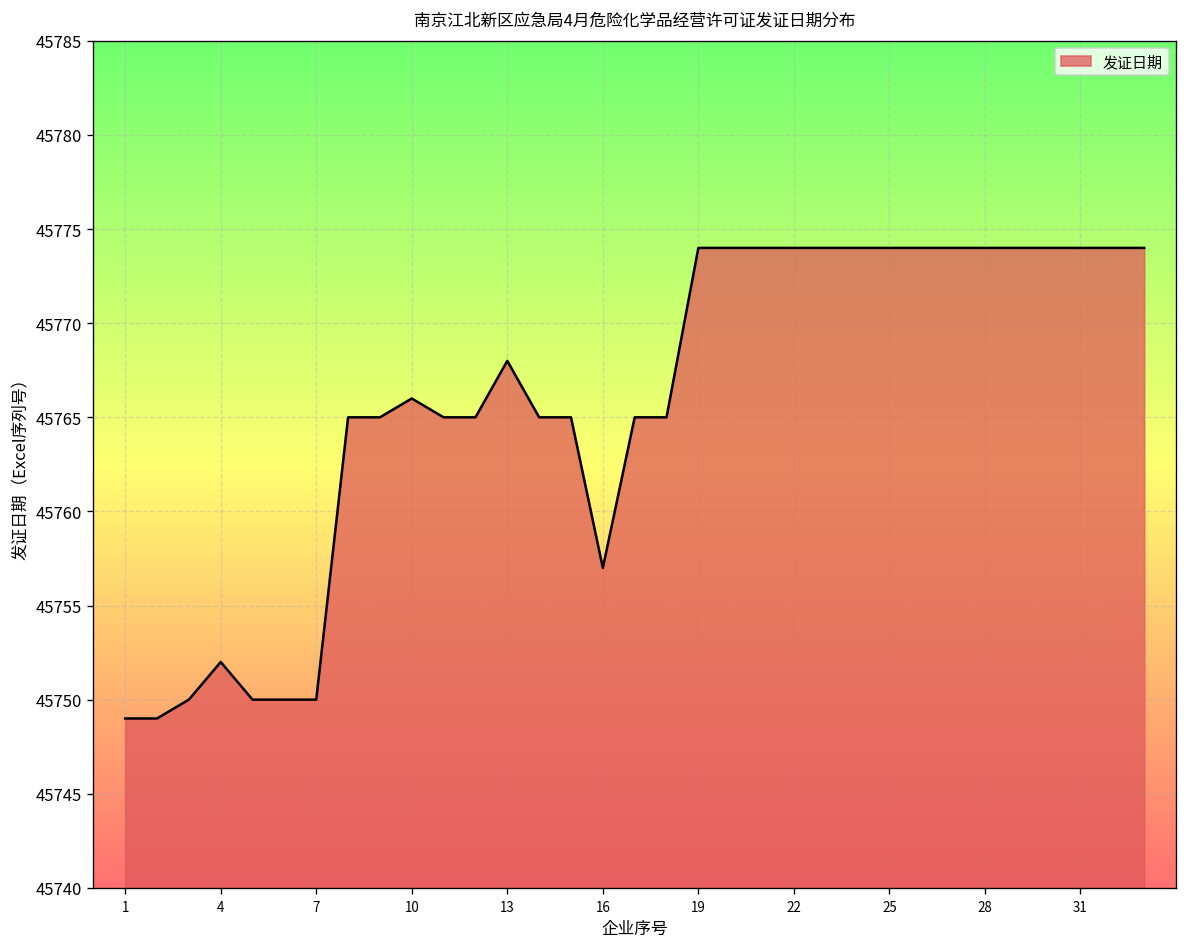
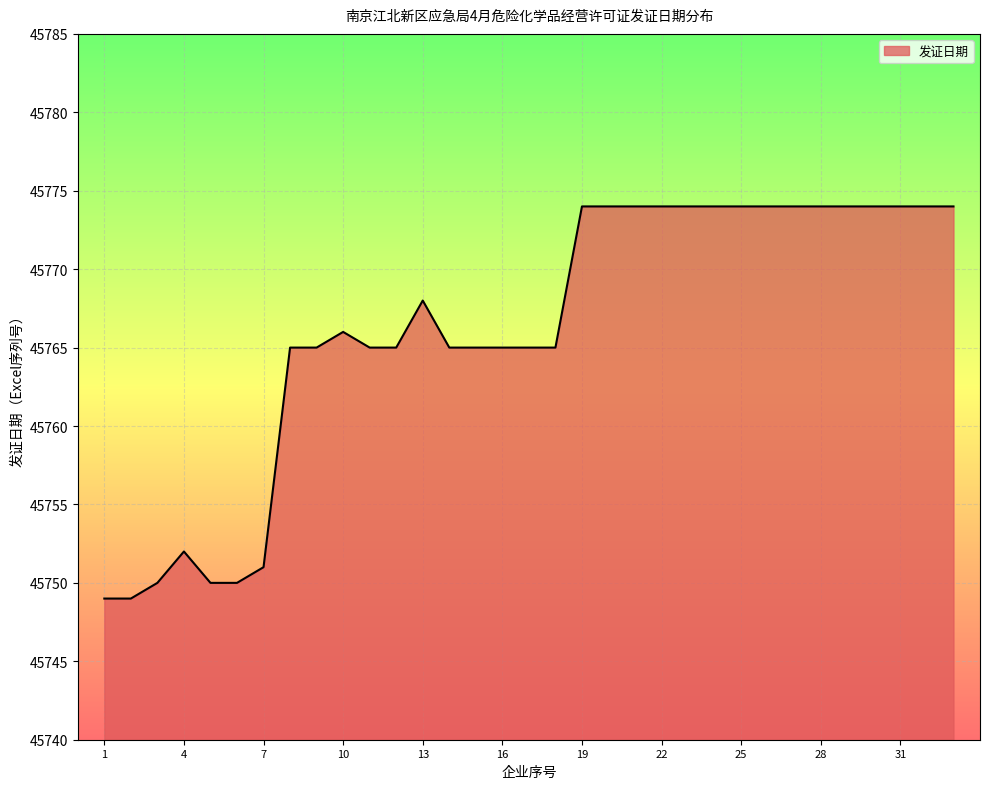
  {
    "1": 45749,
    "4": 45752,
-   "7": 45750,
+   "7": 45751,
    "10": 45766,
    "13": 45768,
-   "16": 45757,
+   "16": 45765,
    "19": 45774,
    "22": 45774,
    "25": 45774,
    "28": 45774,
    "31": 45774
  }
